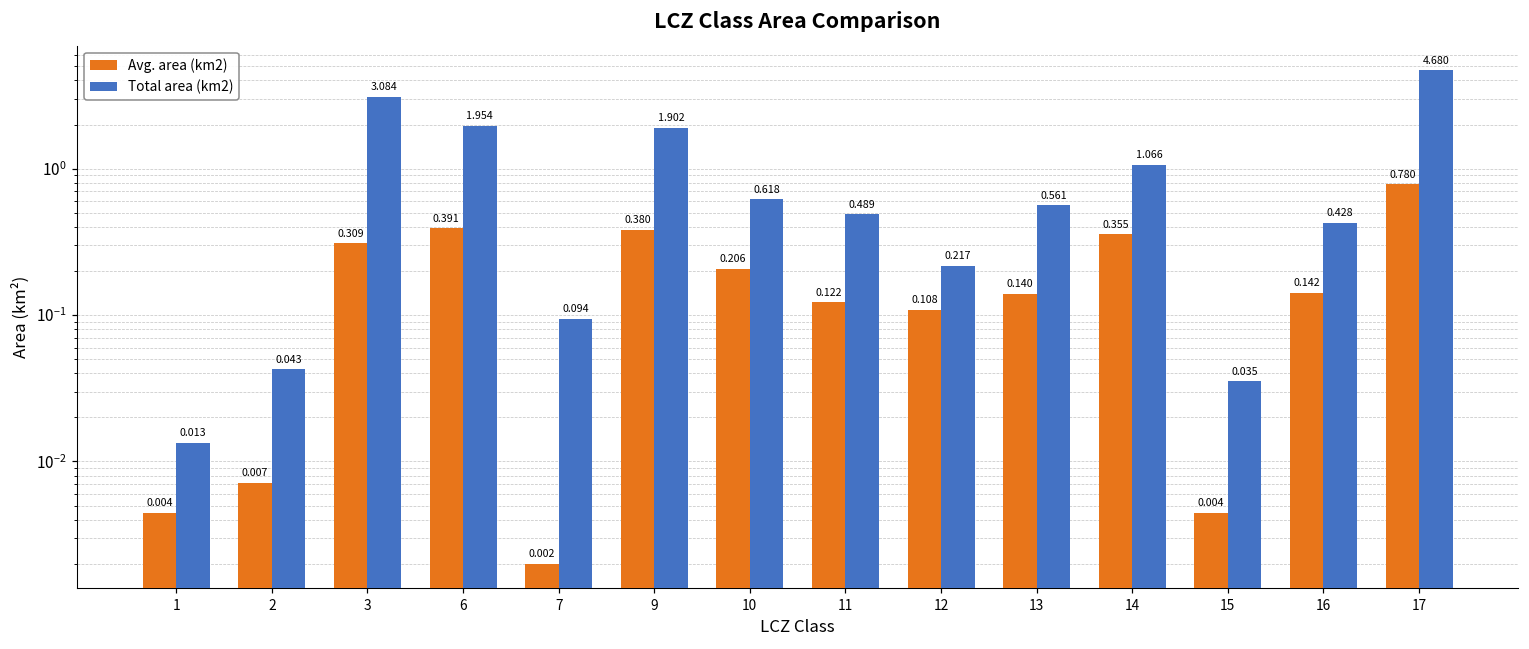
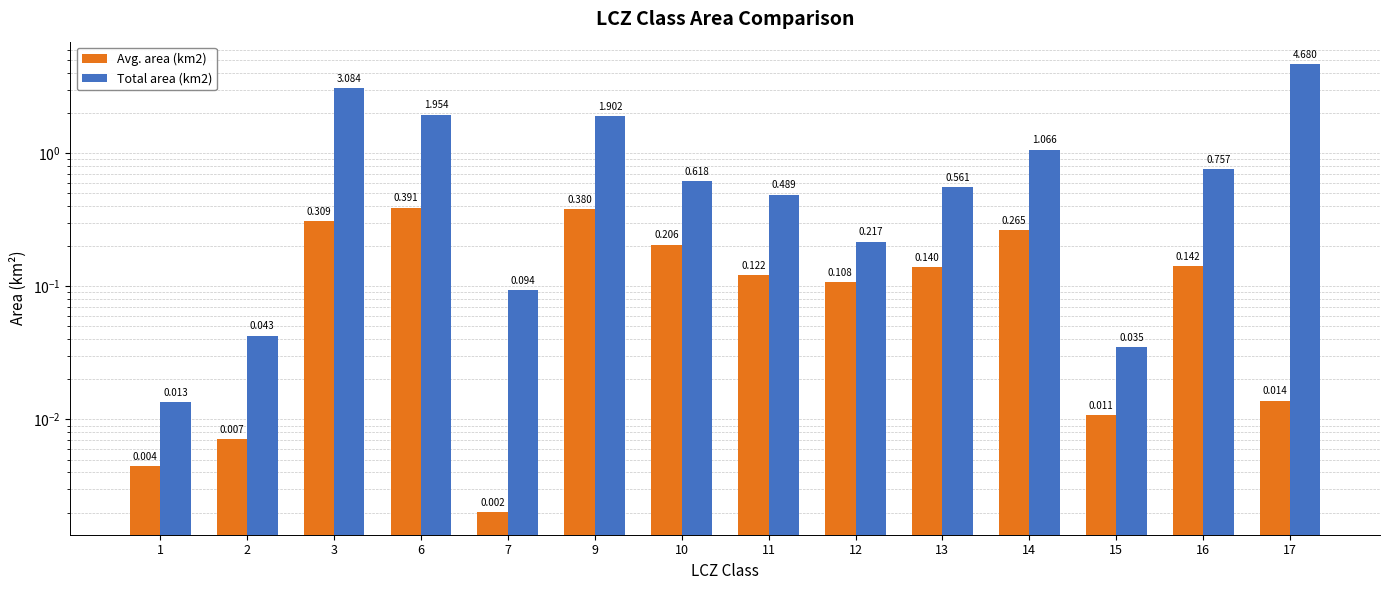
  {
    "Avg. area (km2)": {
      "1": 0.004,
      "2": 0.007,
      "3": 0.309,
      "6": 0.391,
      "7": 0.002,
      "9": 0.380,
      "10": 0.206,
      "11": 0.122,
      "12": 0.108,
      "13": 0.140,
-     "14": 0.355,
-     "15": 0.004,
+     "14": 0.265,
+     "15": 0.011,
      "16": 0.142,
-     "17": 0.780
+     "17": 0.014
    },
    "Total area (km2)": {
      "1": 0.013,
      "2": 0.043,
      "3": 3.084,
      "6": 1.954,
      "7": 0.094,
      "9": 1.902,
      "10": 0.618,
      "11": 0.489,
      "12": 0.217,
      "13": 0.561,
      "14": 1.066,
      "15": 0.035,
-     "16": 0.428,
+     "16": 0.757,
      "17": 4.680
    }
  }
